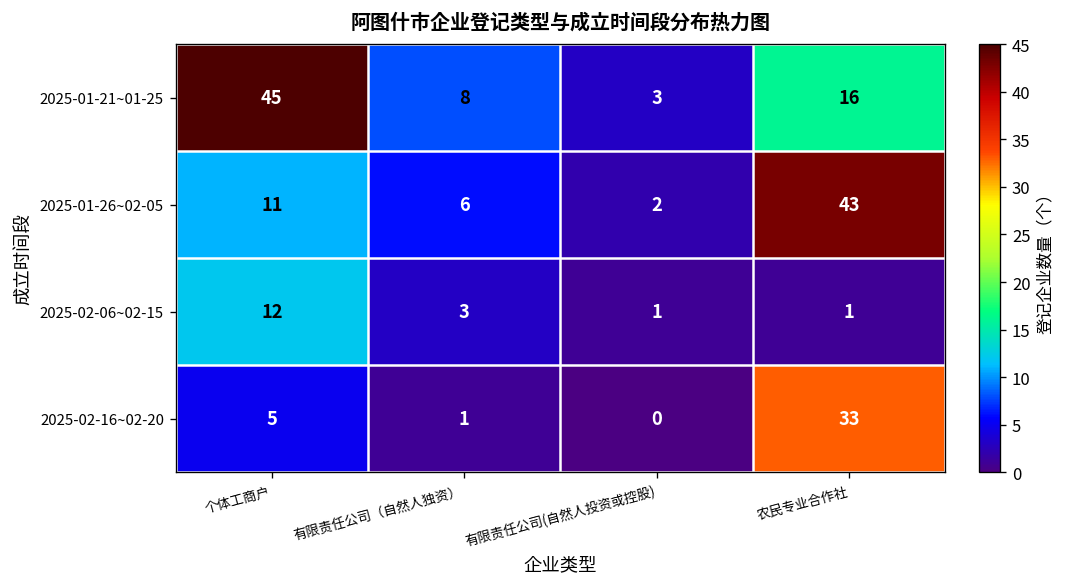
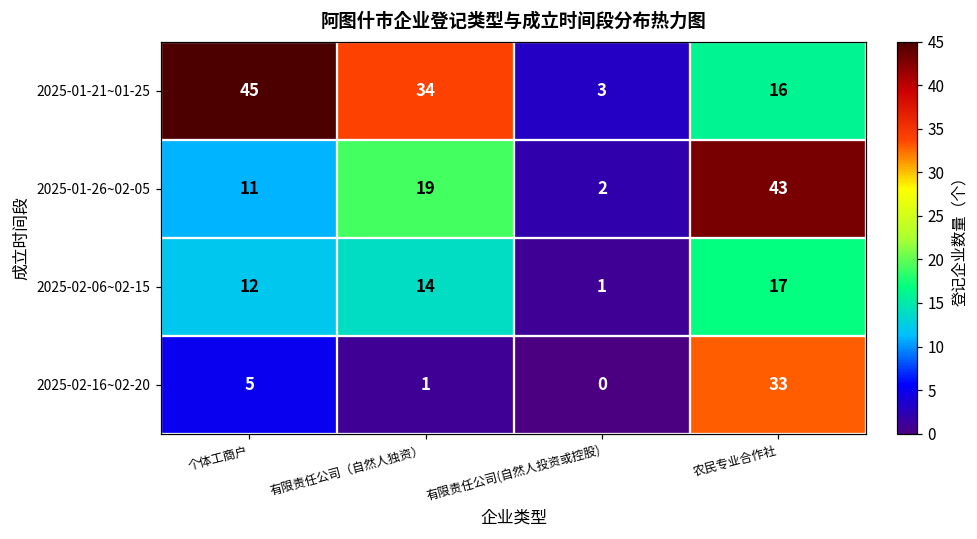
  {
    "2025-01-21~01-25": {
      "个体工商户": 45,
-     "有限责任公司（自然人独资）": 8,
+     "有限责任公司（自然人独资）": 34,
      "有限责任公司(自然人投资或控股)": 3,
      "农民专业合作社": 16
    },
    "2025-01-26~02-05": {
      "个体工商户": 11,
-     "有限责任公司（自然人独资）": 6,
+     "有限责任公司（自然人独资）": 19,
      "有限责任公司(自然人投资或控股)": 2,
      "农民专业合作社": 43
    },
    "2025-02-06~02-15": {
      "个体工商户": 12,
-     "有限责任公司（自然人独资）": 3,
+     "有限责任公司（自然人独资）": 14,
      "有限责任公司(自然人投资或控股)": 1,
-     "农民专业合作社": 1
+     "农民专业合作社": 17
    },
    "2025-02-16~02-20": {
      "个体工商户": 5,
      "有限责任公司（自然人独资）": 1,
      "有限责任公司(自然人投资或控股)": 0,
      "农民专业合作社": 33
    }
  }
